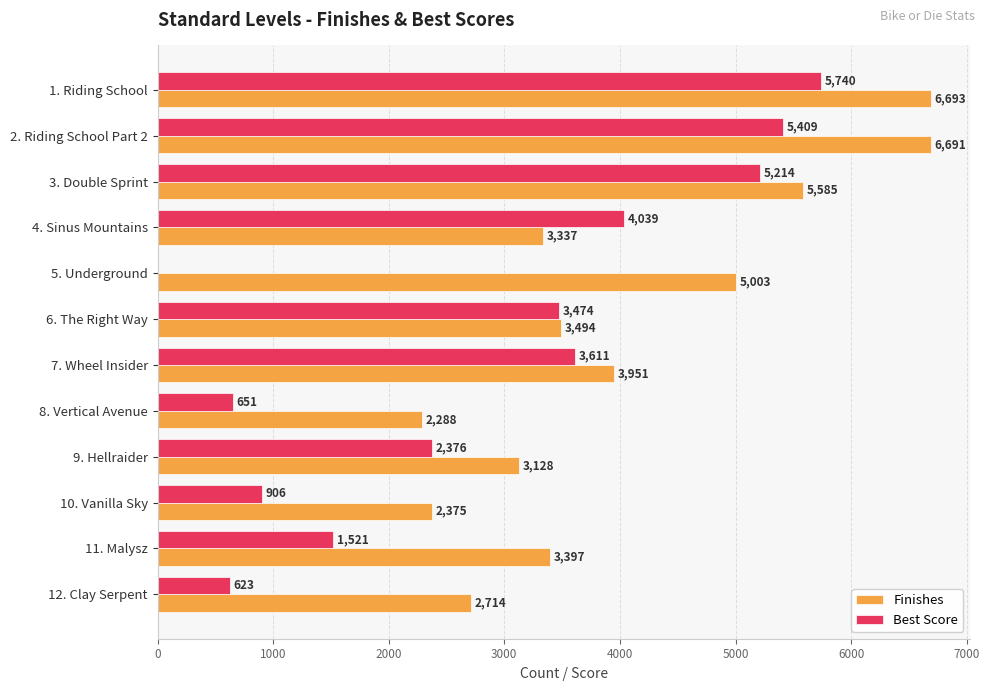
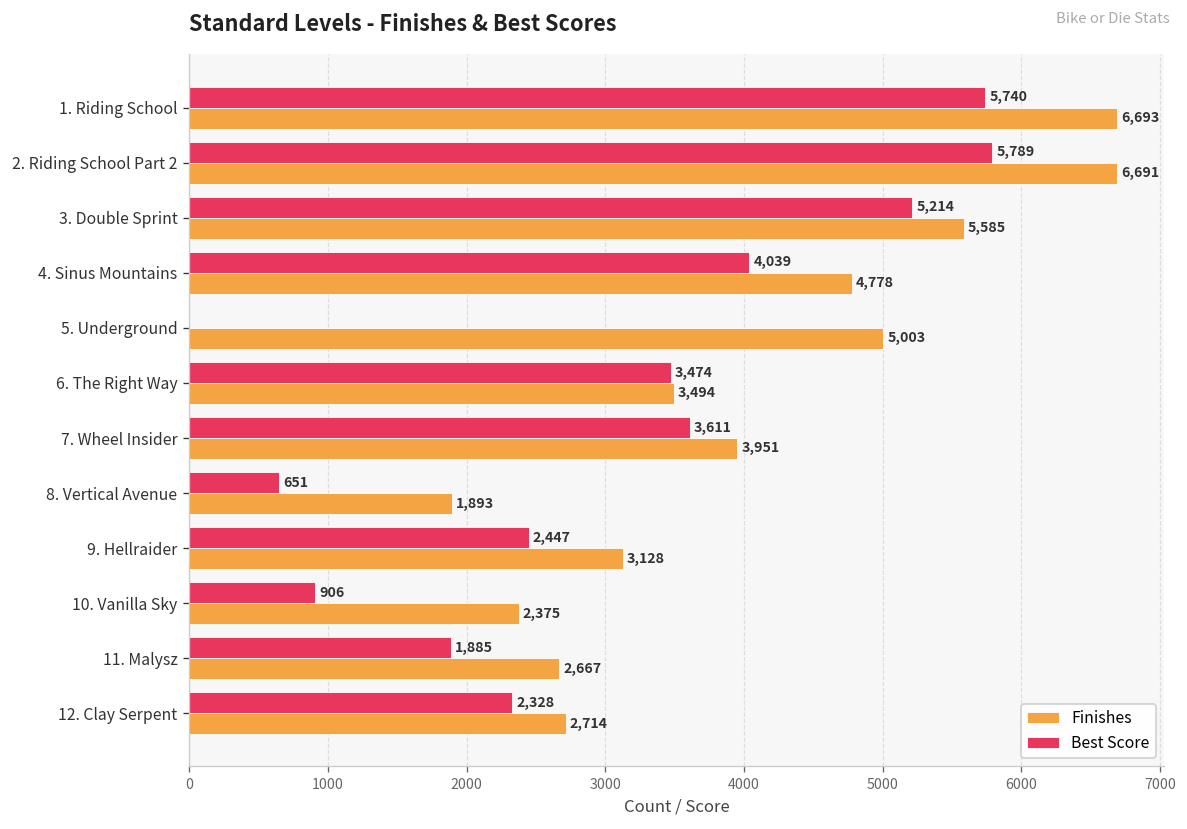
  {
    "Finishes": {
      "1. Riding School": "6,693",
      "2. Riding School Part 2": "6,691",
      "3. Double Sprint": "5,585",
-     "4. Sinus Mountains": "3,337",
+     "4. Sinus Mountains": "4,778",
      "5. Underground": "5,003",
      "6. The Right Way": "3,494",
      "7. Wheel Insider": "3,951",
-     "8. Vertical Avenue": "2,288",
+     "8. Vertical Avenue": "1,893",
      "9. Hellraider": "3,128",
      "10. Vanilla Sky": "2,375",
-     "11. Malysz": "3,397",
+     "11. Malysz": "2,667",
      "12. Clay Serpent": "2,714"
    },
    "Best Score": {
      "1. Riding School": "5,740",
-     "2. Riding School Part 2": "5,409",
+     "2. Riding School Part 2": "5,789",
      "3. Double Sprint": "5,214",
      "4. Sinus Mountains": "4,039",
      "6. The Right Way": "3,474",
      "7. Wheel Insider": "3,611",
      "8. Vertical Avenue": "651",
-     "9. Hellraider": "2,376",
+     "9. Hellraider": "2,447",
      "10. Vanilla Sky": "906",
-     "11. Malysz": "1,521",
-     "12. Clay Serpent": "623"
+     "11. Malysz": "1,885",
+     "12. Clay Serpent": "2,328"
    }
  }
